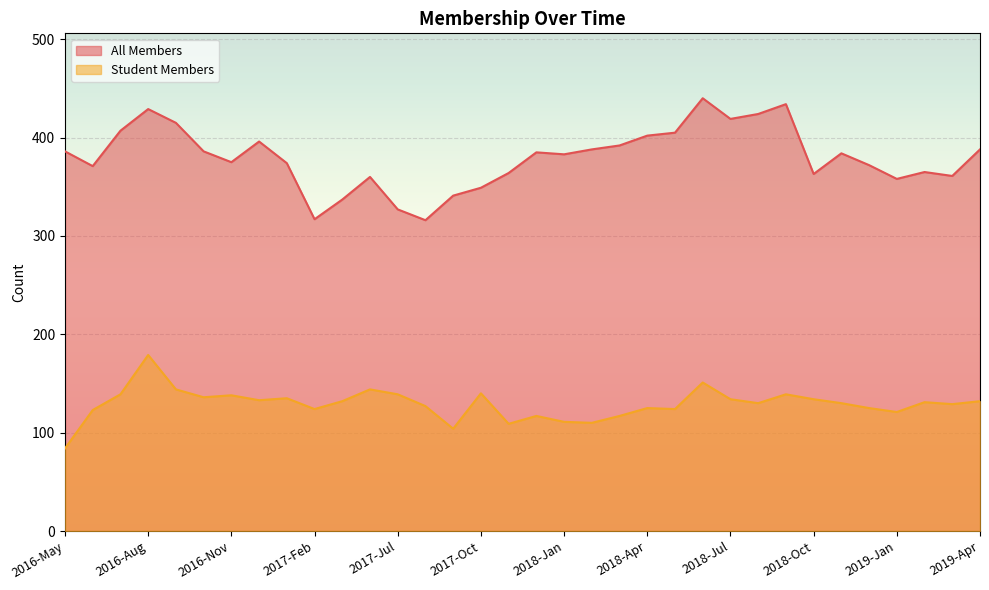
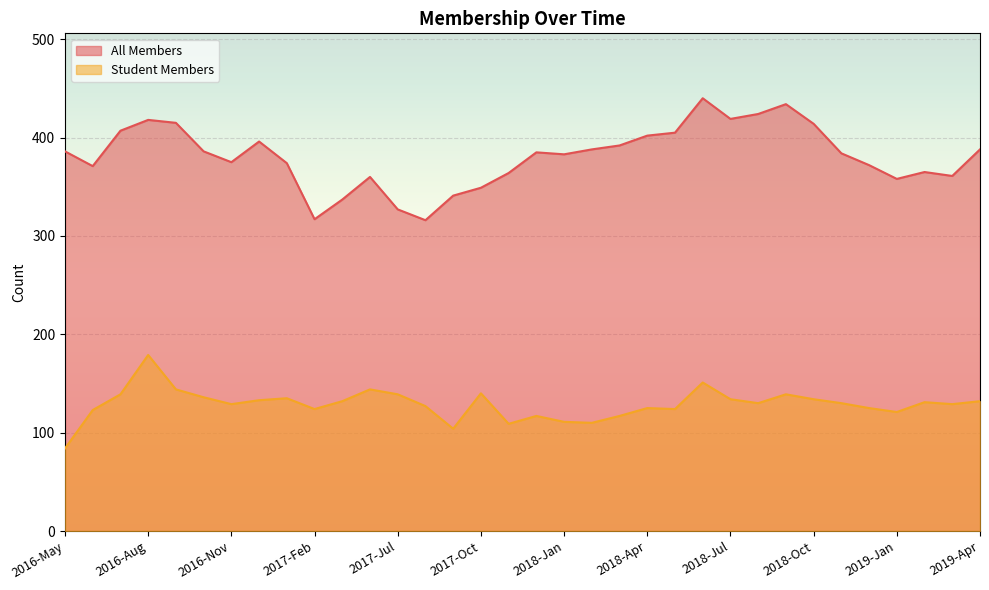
  {
    "All Members": {
      "2016-May": 390,
-     "2016-Aug": 430,
+     "2016-Aug": 420,
      "2016-Nov": 380,
      "2017-Feb": 320,
      "2017-Jul": 330,
      "2017-Oct": 350,
      "2018-Jan": 380,
      "2018-Apr": 400,
      "2018-Jul": 420,
-     "2018-Oct": 360,
+     "2018-Oct": 410,
      "2019-Jan": 360,
      "2019-Apr": 390
    },
    "Student Members": {
      "2016-May": 80,
      "2016-Aug": 180,
-     "2016-Nov": 140,
+     "2016-Nov": 130,
      "2017-Feb": 120,
      "2017-Jul": 140,
      "2017-Oct": 140,
      "2018-Jan": 110,
      "2018-Apr": 130,
      "2018-Jul": 130,
      "2018-Oct": 130,
      "2019-Jan": 120,
      "2019-Apr": 130
    }
  }
